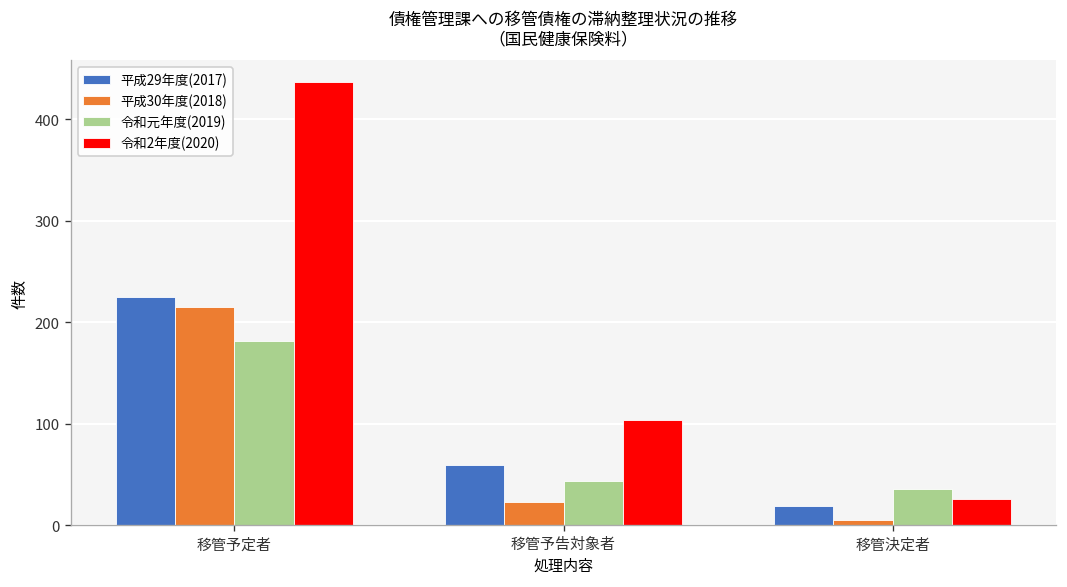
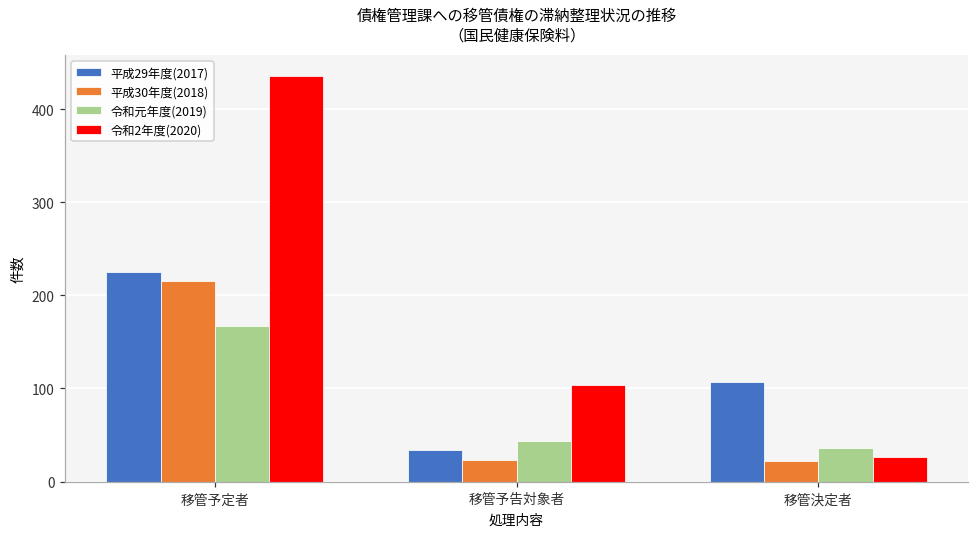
  {
    "平成29年度(2017)": {
      "移管予定者": 230,
-     "移管予告対象者": 60,
-     "移管決定者": 20
+     "移管予告対象者": 30,
+     "移管決定者": 110
    },
    "平成30年度(2018)": {
      "移管予定者": 220,
      "移管予告対象者": 20,
-     "移管決定者": 10
+     "移管決定者": 20
    },
    "令和元年度(2019)": {
-     "移管予定者": 180,
+     "移管予定者": 170,
      "移管予告対象者": 40,
      "移管決定者": 40
    },
    "令和2年度(2020)": {
      "移管予定者": 440,
      "移管予告対象者": 100,
      "移管決定者": 30
    }
  }
